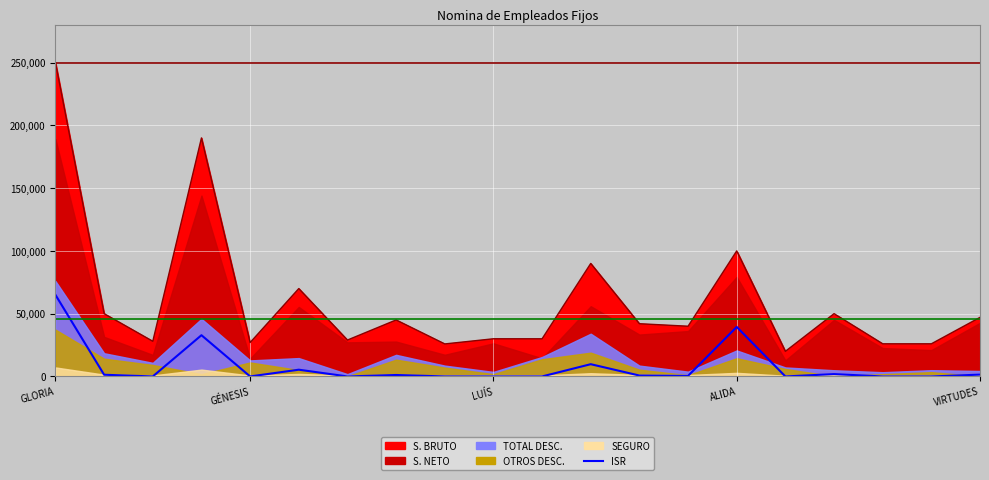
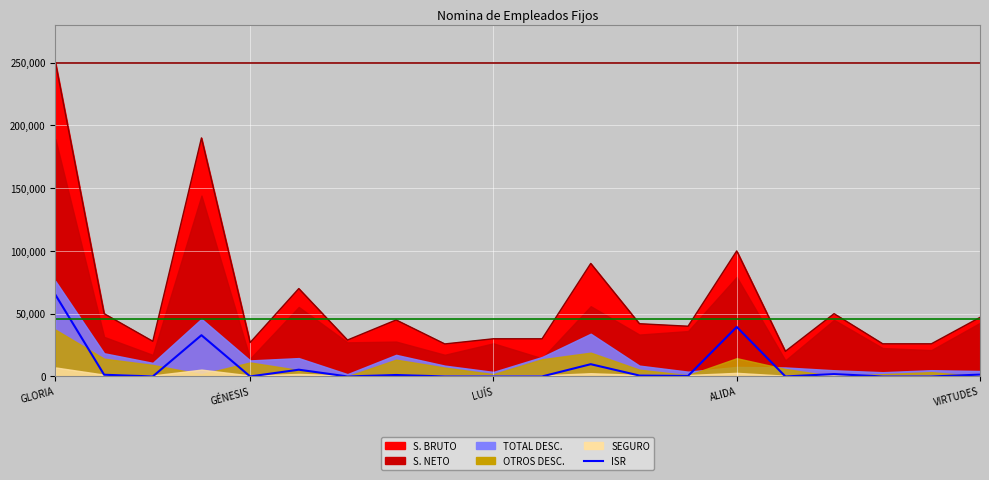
  {
    "ISR": {
      "GLORIA": "65,000",
      "ALIDA": "39,000"
    },
    "TOTAL DESC.": {
      "GLORIA": "76,000",
-     "ALIDA": "21,000",
+     "ALIDA": "8,000",
      "VIRTUDES": "4,000"
    },
    "OTROS DESC.": {
      "GLORIA": "37,000",
      "ALIDA": "15,000"
    },
    "SEGURO": {
      "GLORIA": "7,000",
      "ALIDA": "3,000"
    }
  }
